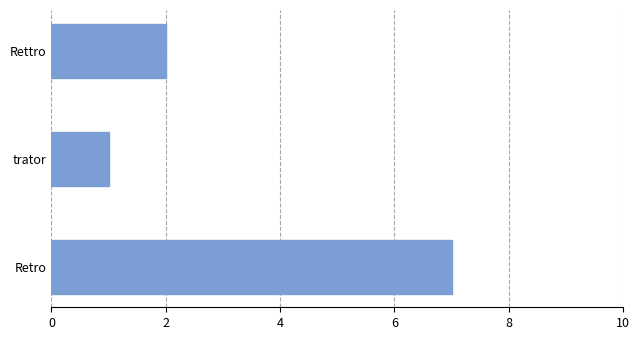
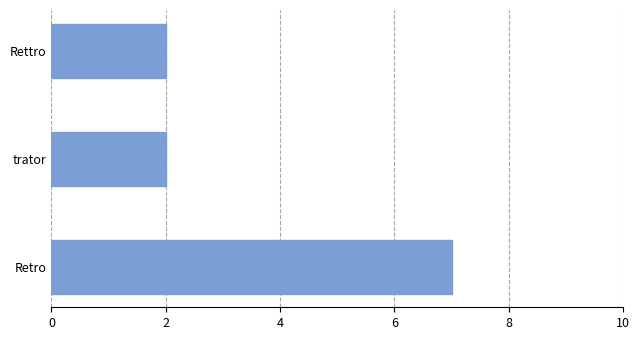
  {
    "Rettro": 2,
-   "trator": 1,
+   "trator": 2,
    "Retro": 7
  }
